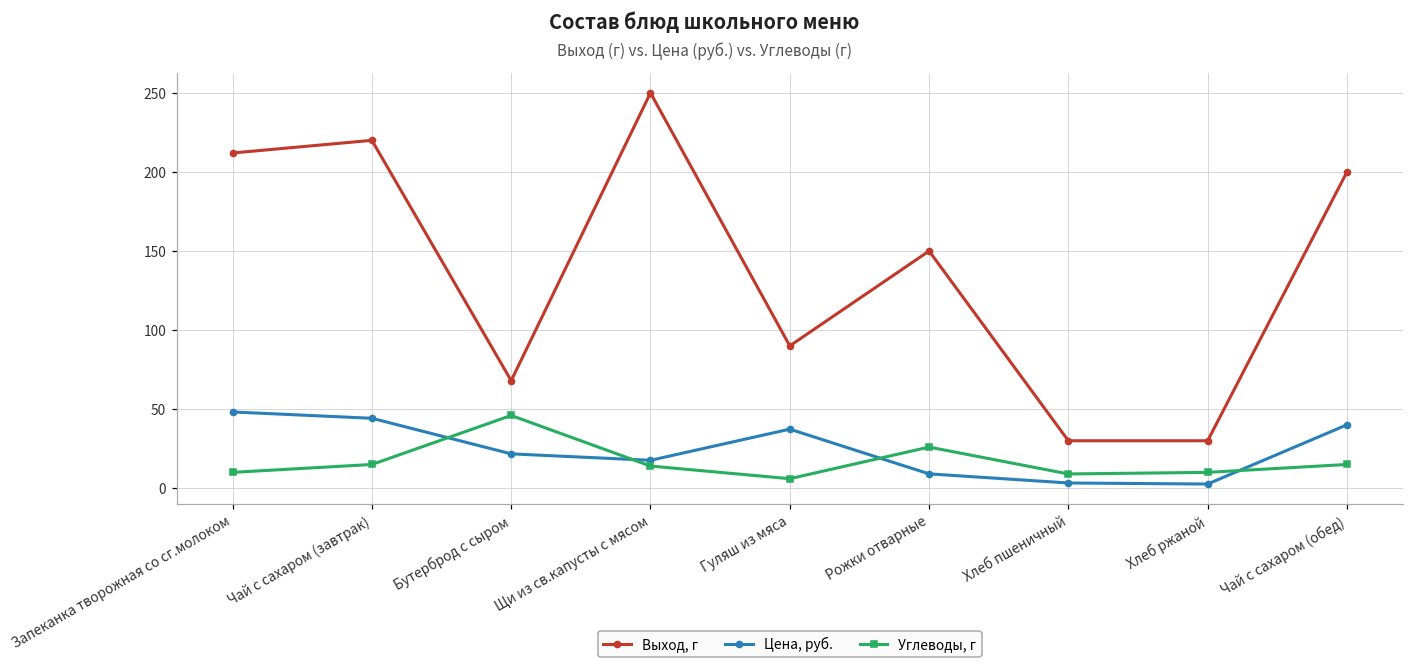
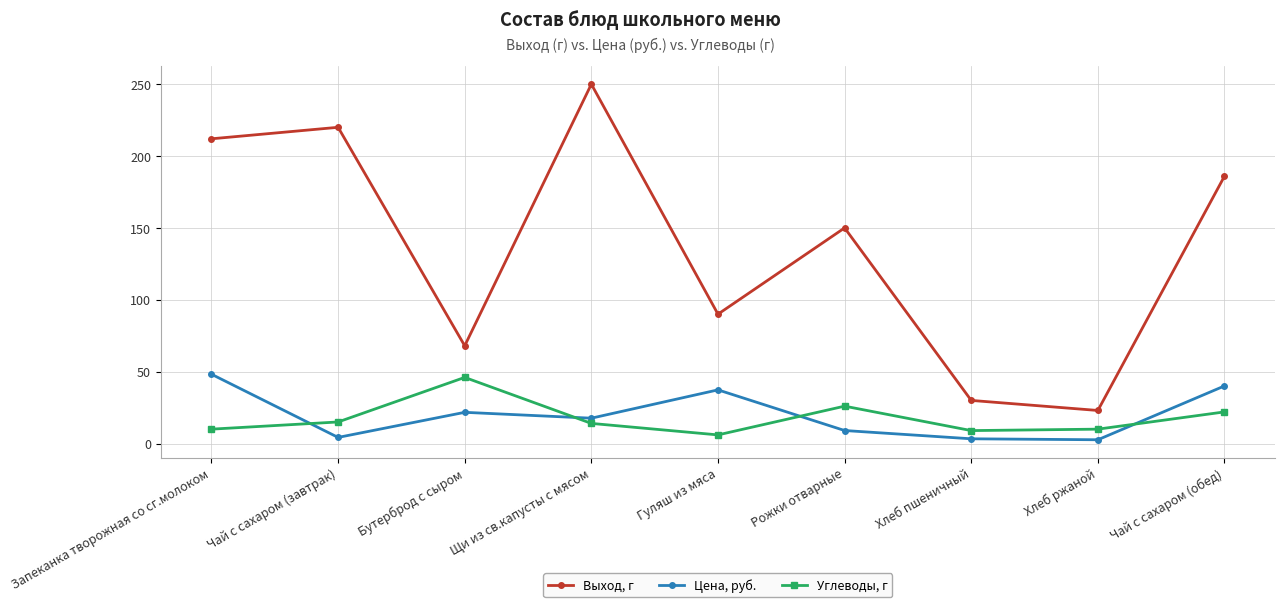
  {
    "Выход, г": {
      "Запеканка творожная со сг.молоком": 212,
      "Чай с сахаром (завтрак)": 220,
      "Бутерброд с сыром": 68,
      "Щи из св.капусты с мясом": 250,
      "Гуляш из мяса": 90,
      "Рожки отварные": 150,
      "Хлеб пшеничный": 30,
-     "Хлеб ржаной": 30,
-     "Чай с сахаром (обед)": 200
+     "Хлеб ржаной": 23,
+     "Чай с сахаром (обед)": 186
    },
    "Цена, руб.": {
      "Запеканка творожная со сг.молоком": 48,
-     "Чай с сахаром (завтрак)": 44,
+     "Чай с сахаром (завтрак)": 4,
      "Бутерброд с сыром": 22,
      "Щи из св.капусты с мясом": 18,
      "Гуляш из мяса": 37,
      "Рожки отварные": 9,
      "Хлеб пшеничный": 3,
      "Хлеб ржаной": 3,
      "Чай с сахаром (обед)": 40
    },
    "Углеводы, г": {
      "Запеканка творожная со сг.молоком": 10,
      "Чай с сахаром (завтрак)": 15,
      "Бутерброд с сыром": 46,
      "Щи из св.капусты с мясом": 14,
      "Гуляш из мяса": 6,
      "Рожки отварные": 26,
      "Хлеб пшеничный": 9,
      "Хлеб ржаной": 10,
-     "Чай с сахаром (обед)": 15
+     "Чай с сахаром (обед)": 22
    }
  }
